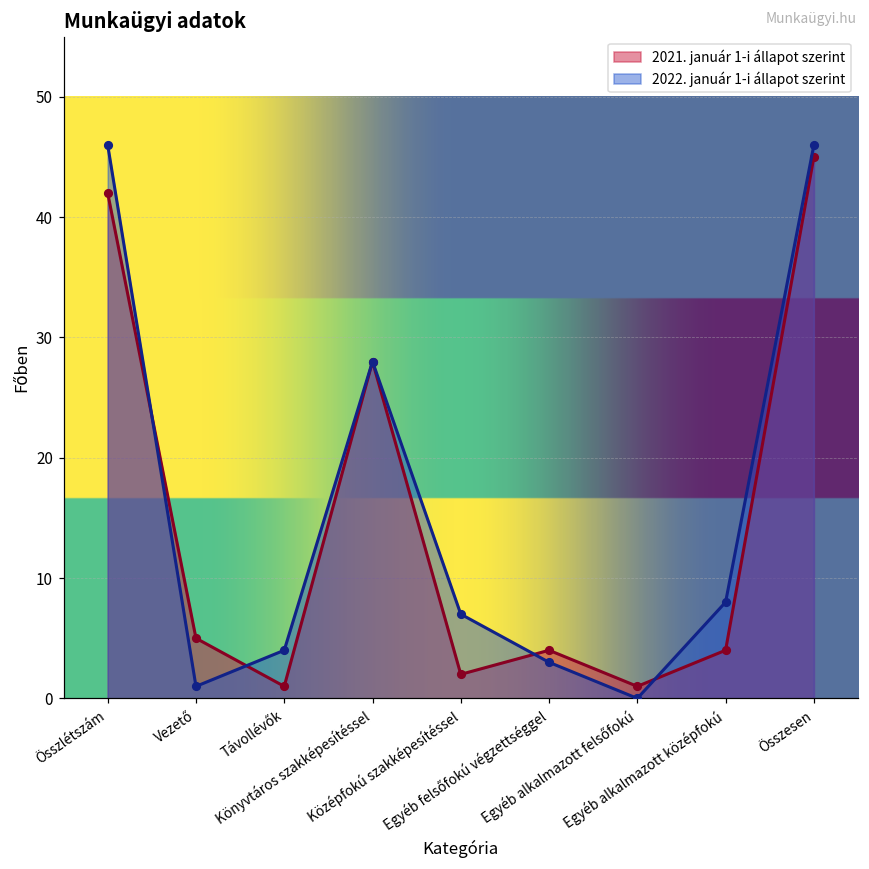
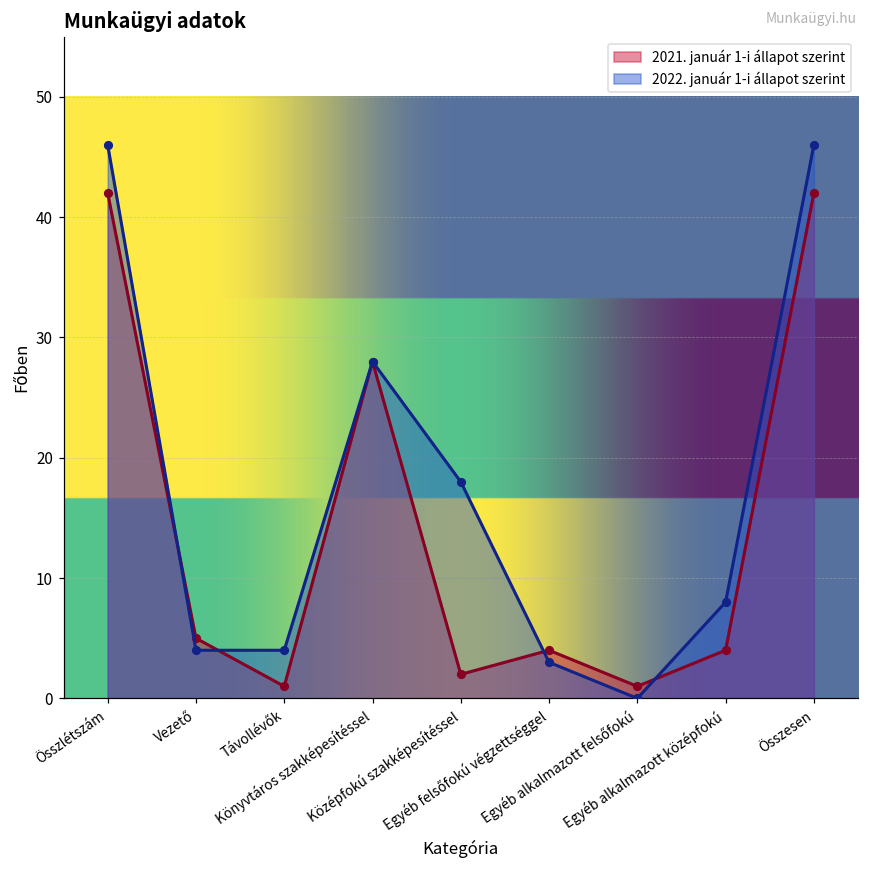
  {
    "2021. január 1-i állapot szerint": {
      "Összlétszám": 42,
      "Vezető": 5,
      "Távollévők": 1,
      "Középfokú szakképesítéssel": 2,
      "Egyéb felsőfokú végzettséggel": 4,
      "Egyéb alkalmazott felsőfokú": 1,
      "Egyéb alkalmazott középfokú": 4,
-     "Összesen": 45
+     "Összesen": 42
    },
    "2022. január 1-i állapot szerint": {
      "Összlétszám": 46,
-     "Vezető": 1,
+     "Vezető": 4,
      "Távollévők": 4,
-     "Középfokú szakképesítéssel": 7,
+     "Középfokú szakképesítéssel": 18,
      "Egyéb felsőfokú végzettséggel": 3,
      "Egyéb alkalmazott felsőfokú": 0,
      "Egyéb alkalmazott középfokú": 8,
      "Összesen": 46
    }
  }
